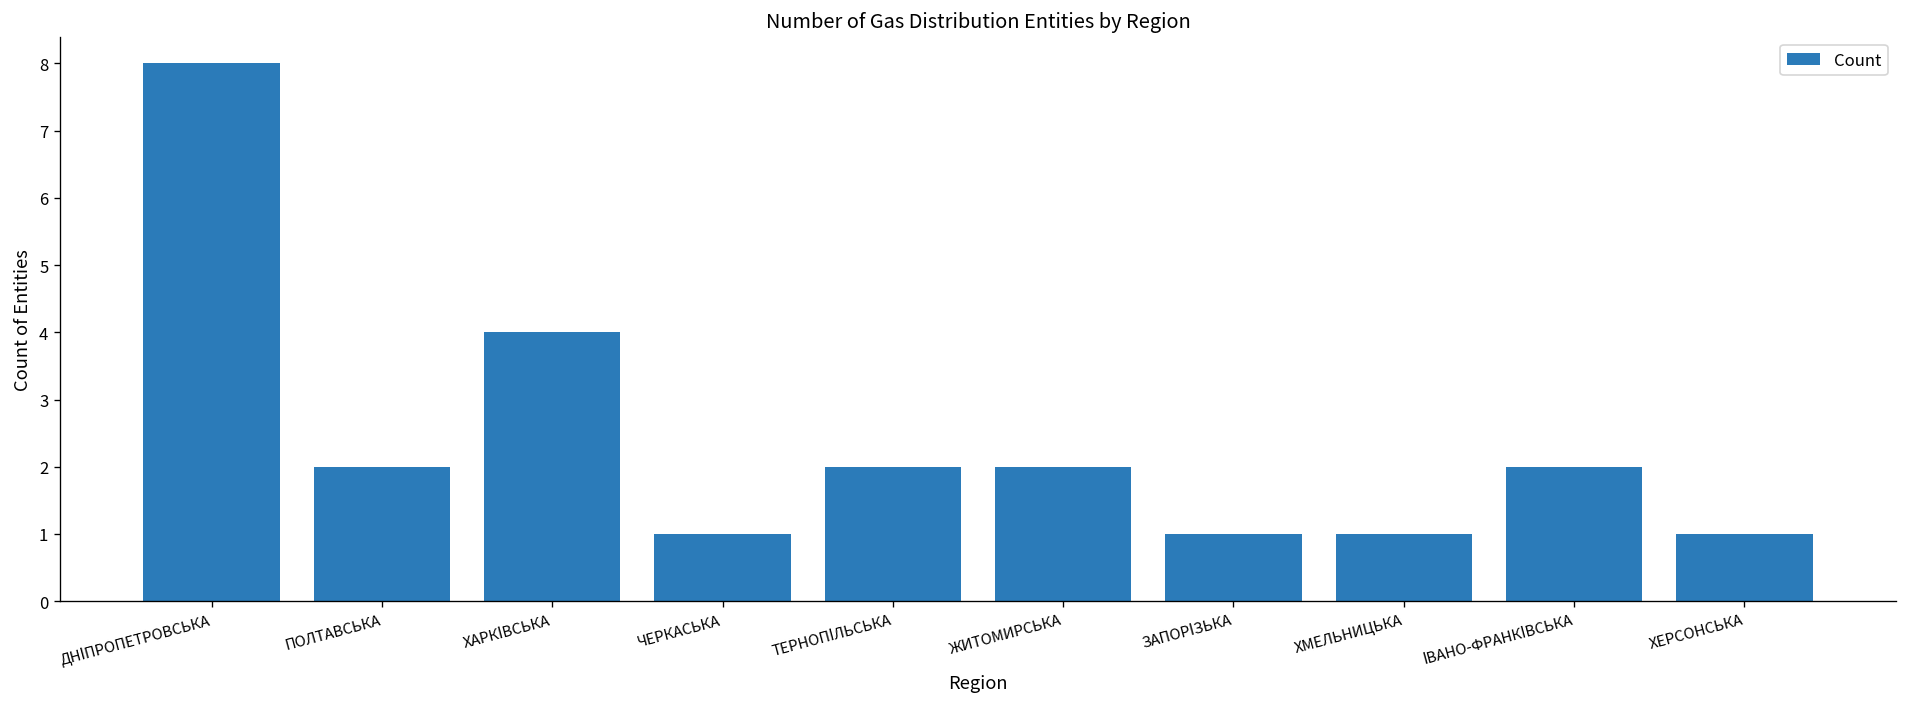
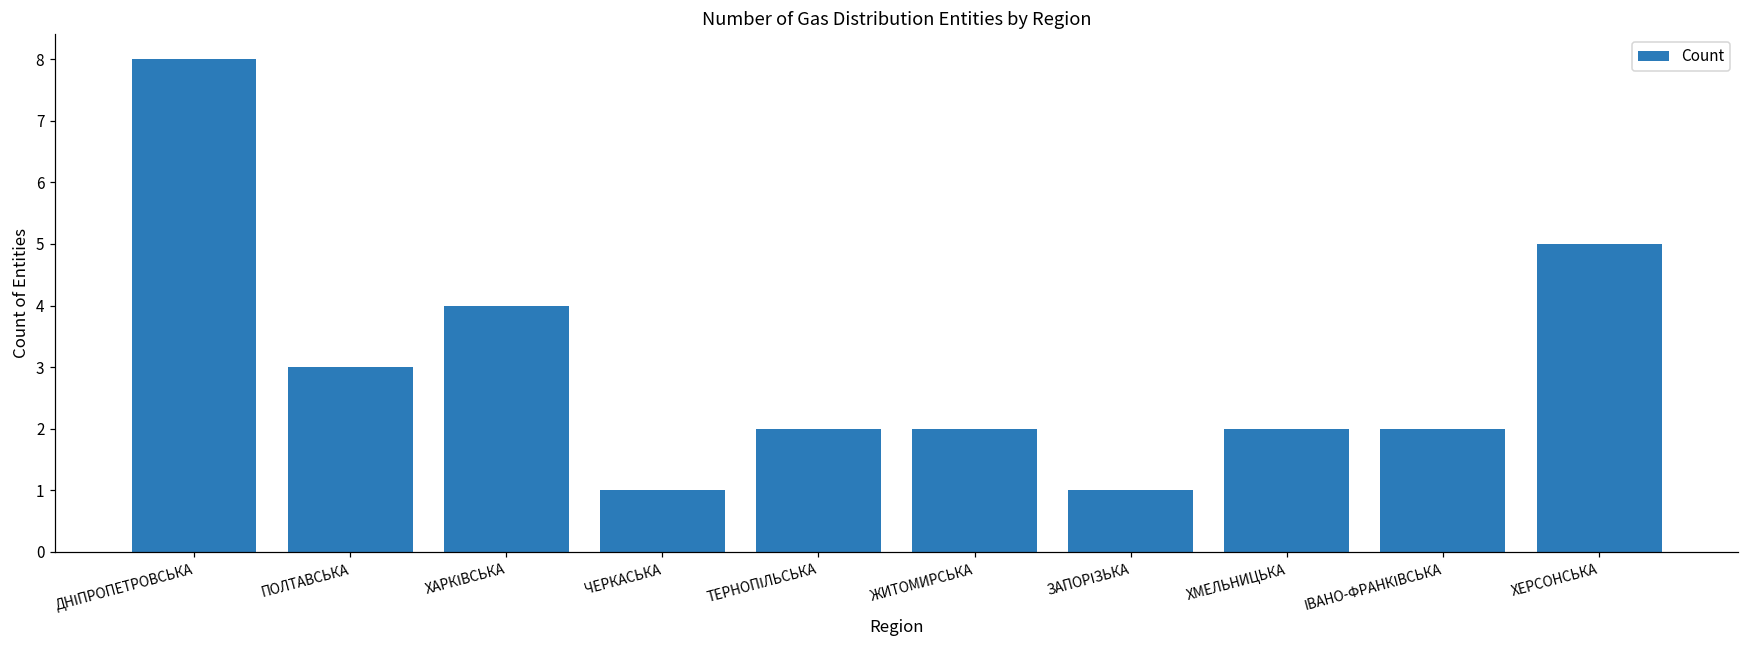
  {
    "ДНІПРОПЕТРОВСЬКА": 8,
-   "ПОЛТАВСЬКА": 2,
+   "ПОЛТАВСЬКА": 3,
    "ХАРКІВСЬКА": 4,
    "ЧЕРКАСЬКА": 1,
    "ТЕРНОПІЛЬСЬКА": 2,
    "ЖИТОМИРСЬКА": 2,
    "ЗАПОРІЗЬКА": 1,
-   "ХМЕЛЬНИЦЬКА": 1,
+   "ХМЕЛЬНИЦЬКА": 2,
    "ІВАНО-ФРАНКІВСЬКА": 2,
-   "ХЕРСОНСЬКА": 1
+   "ХЕРСОНСЬКА": 5
  }
